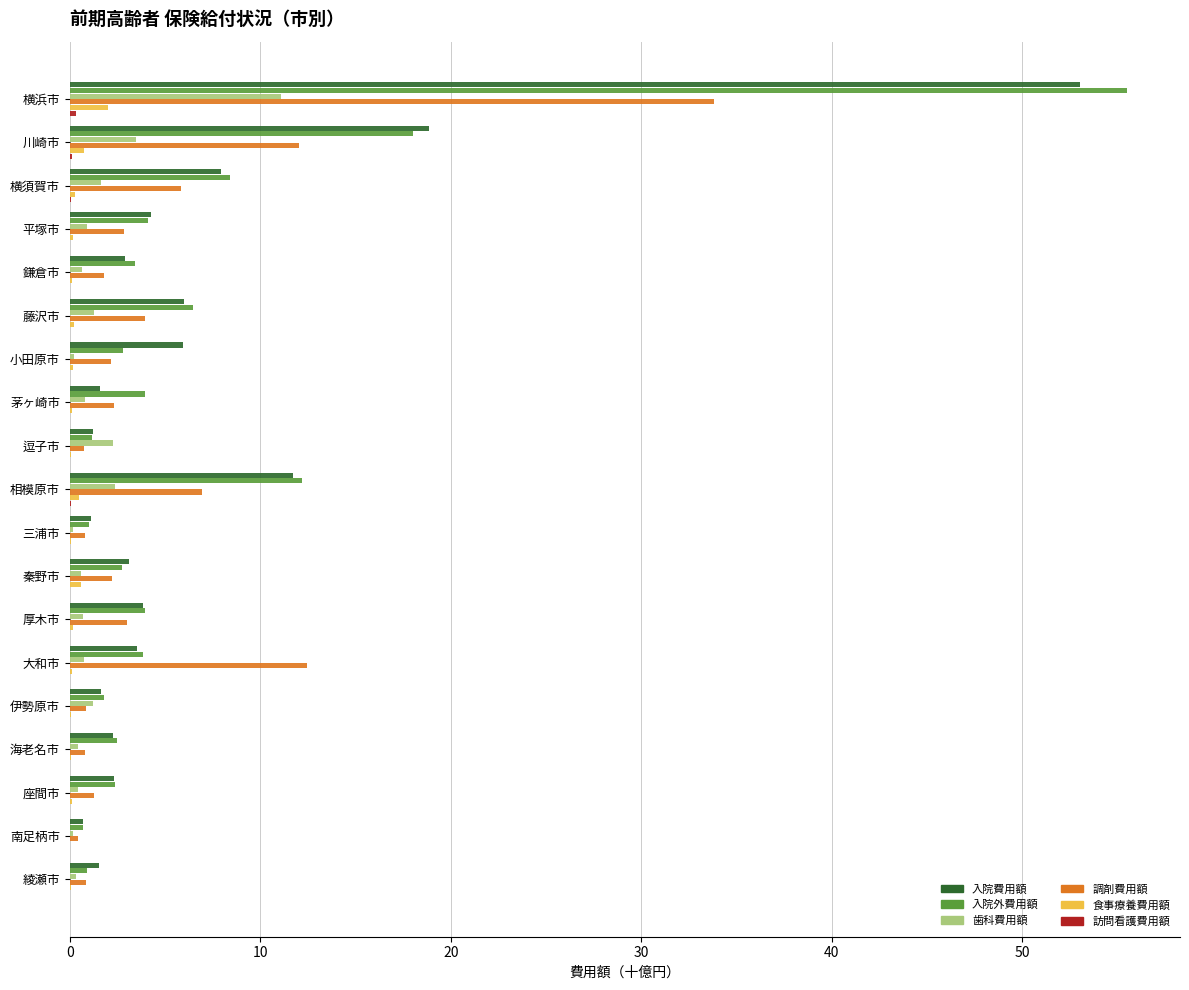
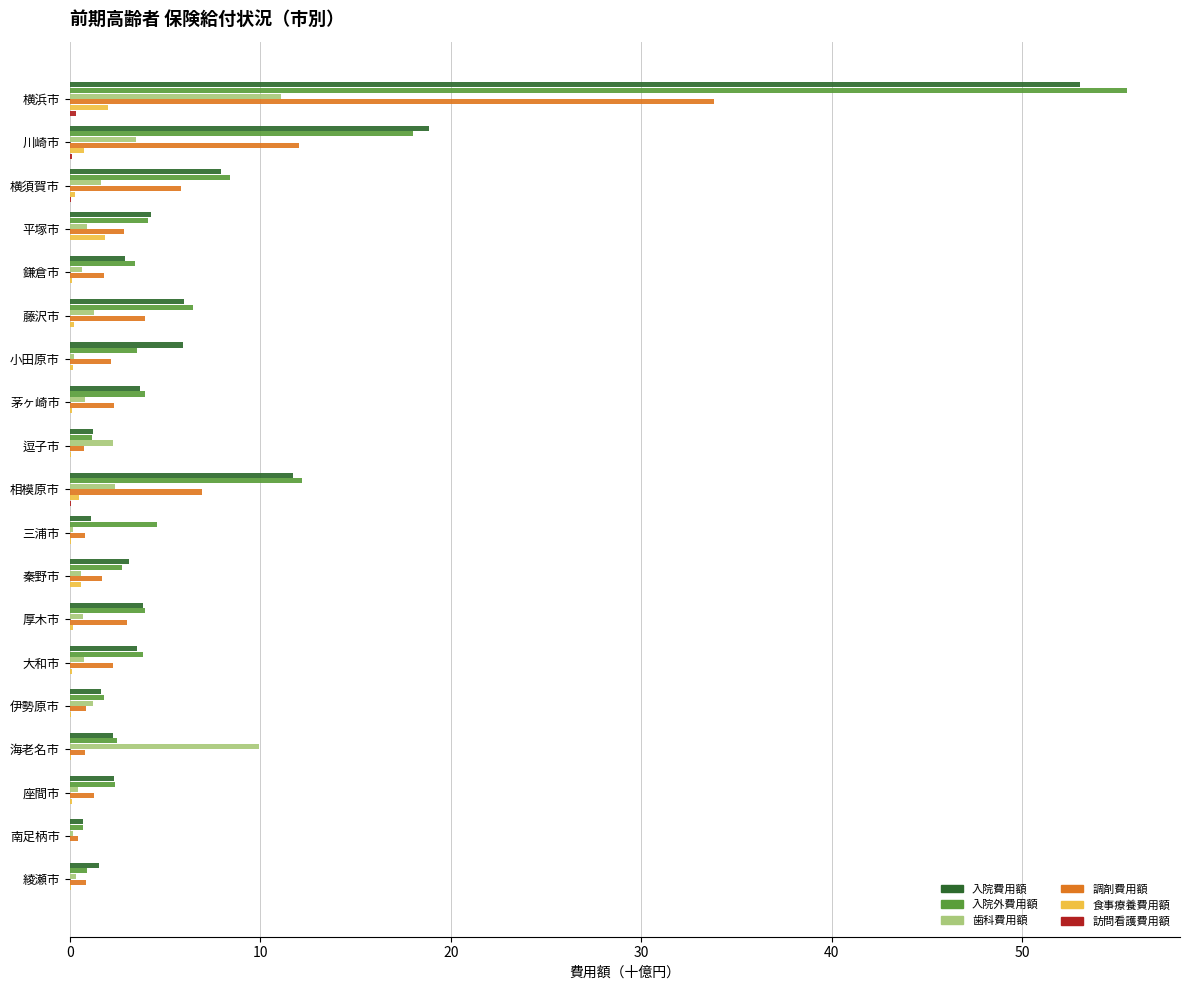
  {
    "入院費用額": {
      "横浜市": 53.1,
      "川崎市": 18.9,
      "横須賀市": 7.9,
      "平塚市": 4.3,
      "鎌倉市": 2.9,
      "藤沢市": 6.0,
      "小田原市": 5.9,
-     "茅ヶ崎市": 1.6,
+     "茅ヶ崎市": 3.7,
      "逗子市": 1.2,
      "相模原市": 11.7,
      "三浦市": 1.1,
      "秦野市": 3.1,
      "厚木市": 3.9,
      "大和市": 3.5,
      "伊勢原市": 1.6,
      "海老名市": 2.3,
      "座間市": 2.3,
      "南足柄市": 0.7,
      "綾瀬市": 1.5
    },
    "入院外費用額": {
      "横浜市": 55.5,
      "川崎市": 18.0,
      "横須賀市": 8.4,
      "平塚市": 4.1,
      "鎌倉市": 3.4,
      "藤沢市": 6.5,
-     "小田原市": 2.8,
+     "小田原市": 3.5,
      "茅ヶ崎市": 3.9,
      "逗子市": 1.2,
      "相模原市": 12.2,
-     "三浦市": 1.0,
+     "三浦市": 4.6,
      "秦野市": 2.8,
      "厚木市": 4.0,
      "大和市": 3.8,
      "伊勢原市": 1.8,
      "海老名市": 2.5,
      "座間市": 2.4,
      "南足柄市": 0.7,
      "綾瀬市": 0.9
    },
    "歯科費用額": {
      "横浜市": 11.1,
      "川崎市": 3.5,
      "横須賀市": 1.6,
      "平塚市": 0.9,
      "鎌倉市": 0.7,
      "藤沢市": 1.3,
      "小田原市": 0.2,
      "茅ヶ崎市": 0.8,
      "逗子市": 2.3,
      "相模原市": 2.4,
      "三浦市": 0.2,
      "秦野市": 0.6,
      "厚木市": 0.7,
      "大和市": 0.7,
      "伊勢原市": 1.2,
-     "海老名市": 0.4,
+     "海老名市": 9.9,
      "座間市": 0.5,
      "南足柄市": 0.2,
      "綾瀬市": 0.3
    },
    "調剤費用額": {
      "横浜市": 33.8,
      "川崎市": 12.1,
      "横須賀市": 5.9,
      "平塚市": 2.8,
      "鎌倉市": 1.8,
      "藤沢市": 4.0,
      "小田原市": 2.2,
      "茅ヶ崎市": 2.3,
      "逗子市": 0.7,
      "相模原市": 6.9,
      "三浦市": 0.8,
-     "秦野市": 2.2,
+     "秦野市": 1.7,
      "厚木市": 3.0,
-     "大和市": 12.5,
+     "大和市": 2.3,
      "伊勢原市": 0.9,
      "海老名市": 0.8,
      "座間市": 1.3,
      "南足柄市": 0.5,
      "綾瀬市": 0.9
    },
    "食事療養費用額": {
      "横浜市": 2.0,
      "川崎市": 0.7,
      "横須賀市": 0.3,
-     "平塚市": 0.2,
+     "平塚市": 1.9,
      "藤沢市": 0.2,
      "小田原市": 0.2,
      "茅ヶ崎市": 0.1,
      "相模原市": 0.5,
      "秦野市": 0.6,
      "厚木市": 0.2,
      "大和市": 0.1
    },
    "訪問看護費用額": {
      "横浜市": 0.3
    }
  }
